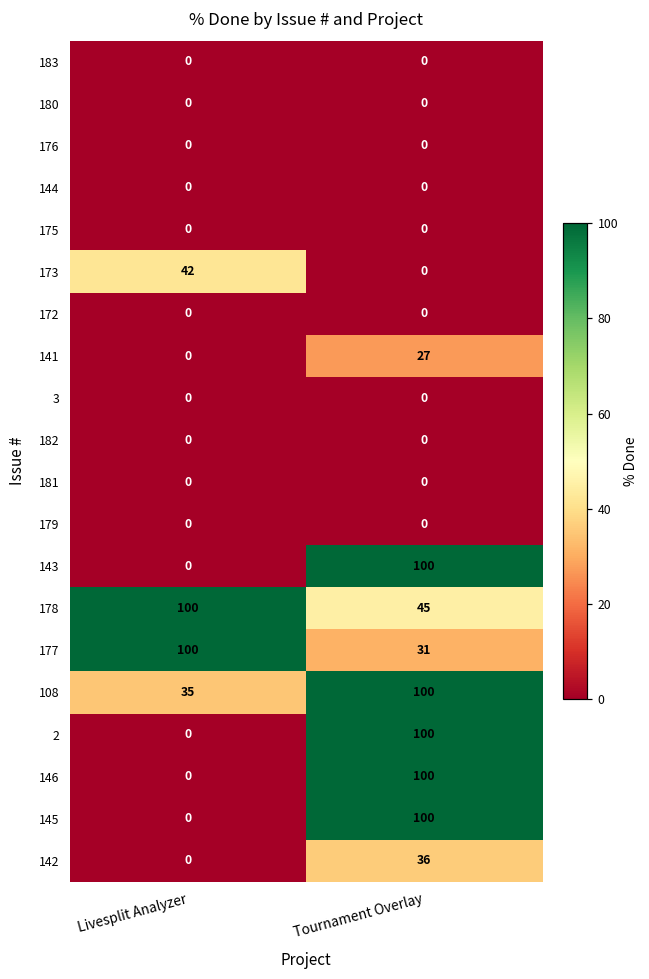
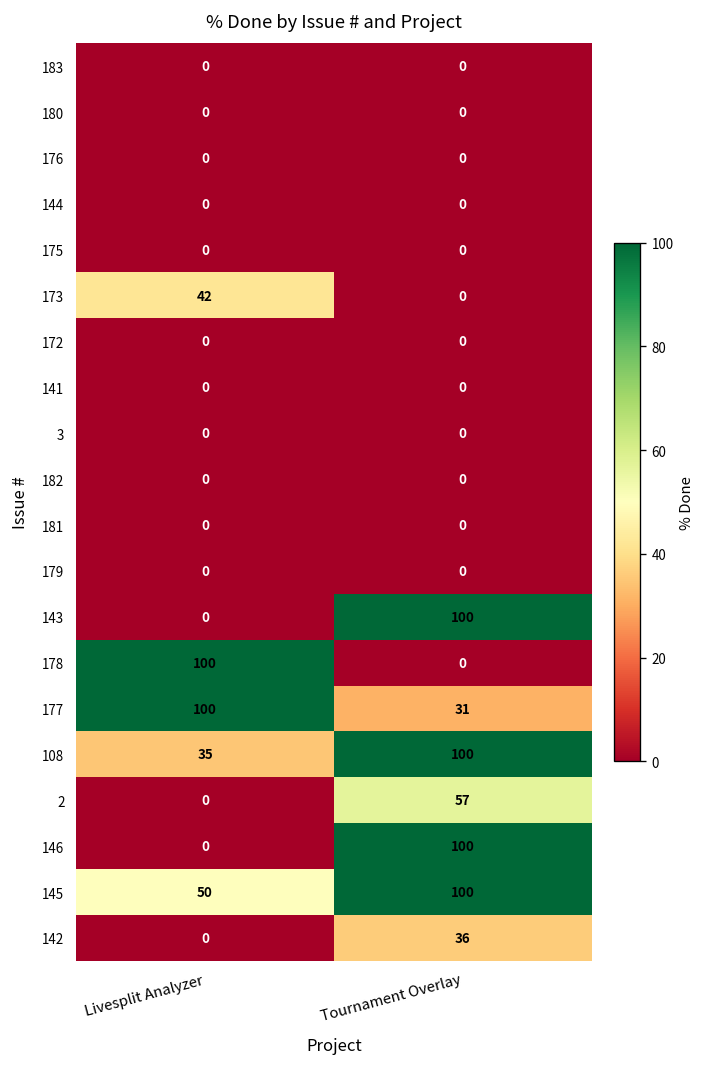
  {
    "183": {
      "Livesplit Analyzer": 0,
      "Tournament Overlay": 0
    },
    "180": {
      "Livesplit Analyzer": 0,
      "Tournament Overlay": 0
    },
    "176": {
      "Livesplit Analyzer": 0,
      "Tournament Overlay": 0
    },
    "144": {
      "Livesplit Analyzer": 0,
      "Tournament Overlay": 0
    },
    "175": {
      "Livesplit Analyzer": 0,
      "Tournament Overlay": 0
    },
    "173": {
      "Livesplit Analyzer": 42,
      "Tournament Overlay": 0
    },
    "172": {
      "Livesplit Analyzer": 0,
      "Tournament Overlay": 0
    },
    "141": {
      "Livesplit Analyzer": 0,
-     "Tournament Overlay": 27
+     "Tournament Overlay": 0
    },
    "3": {
      "Livesplit Analyzer": 0,
      "Tournament Overlay": 0
    },
    "182": {
      "Livesplit Analyzer": 0,
      "Tournament Overlay": 0
    },
    "181": {
      "Livesplit Analyzer": 0,
      "Tournament Overlay": 0
    },
    "179": {
      "Livesplit Analyzer": 0,
      "Tournament Overlay": 0
    },
    "143": {
      "Livesplit Analyzer": 0,
      "Tournament Overlay": 100
    },
    "178": {
      "Livesplit Analyzer": 100,
-     "Tournament Overlay": 45
+     "Tournament Overlay": 0
    },
    "177": {
      "Livesplit Analyzer": 100,
      "Tournament Overlay": 31
    },
    "108": {
      "Livesplit Analyzer": 35,
      "Tournament Overlay": 100
    },
    "2": {
      "Livesplit Analyzer": 0,
-     "Tournament Overlay": 100
+     "Tournament Overlay": 57
    },
    "146": {
      "Livesplit Analyzer": 0,
      "Tournament Overlay": 100
    },
    "145": {
-     "Livesplit Analyzer": 0,
+     "Livesplit Analyzer": 50,
      "Tournament Overlay": 100
    },
    "142": {
      "Livesplit Analyzer": 0,
      "Tournament Overlay": 36
    }
  }
